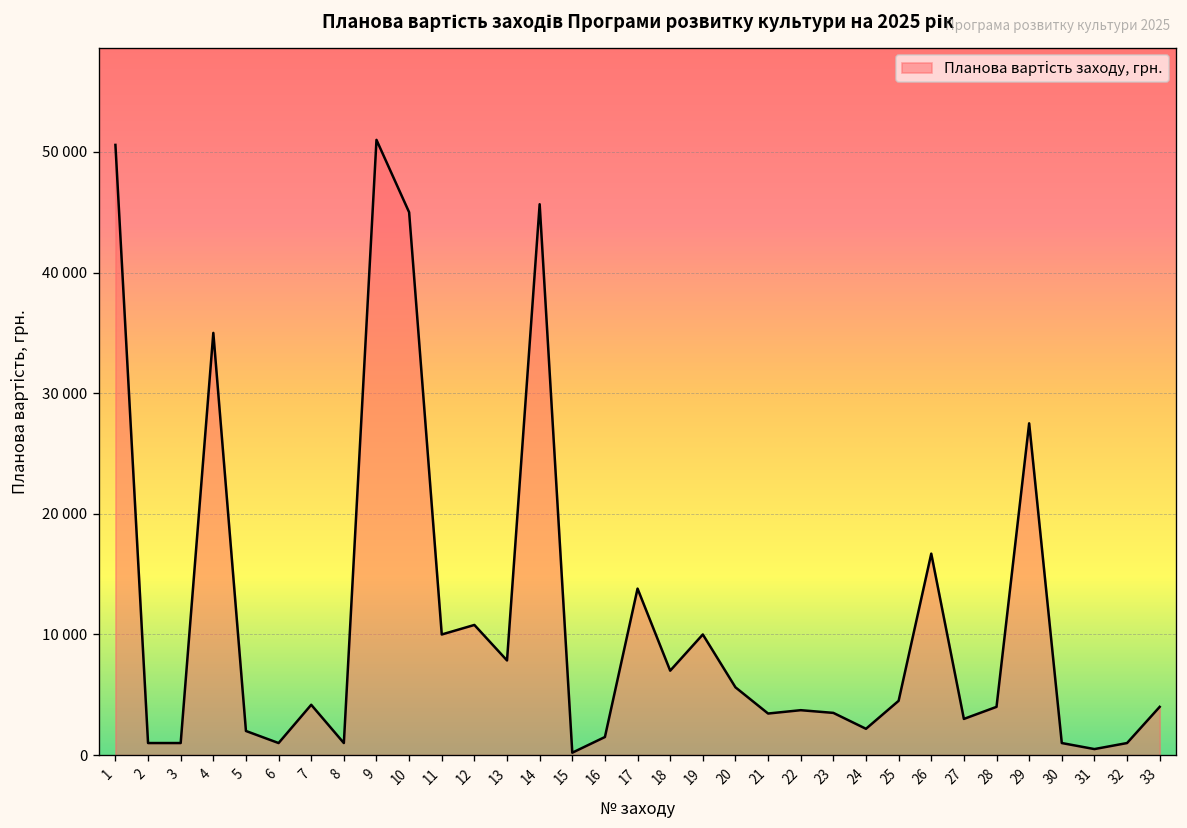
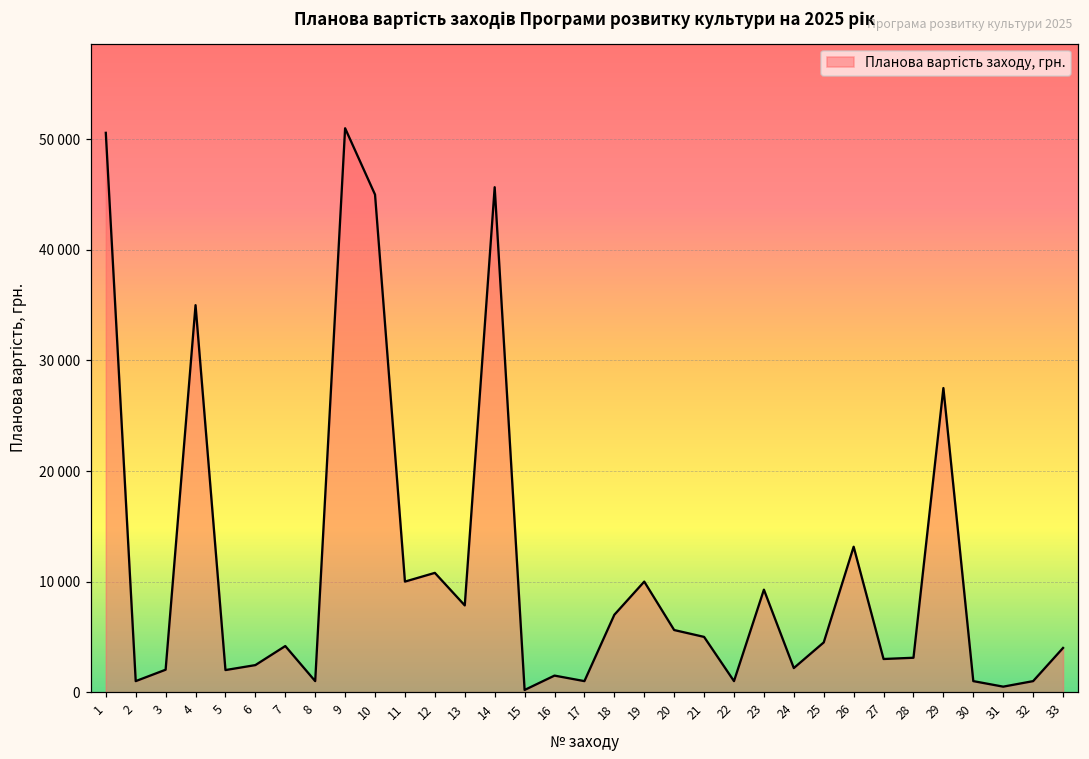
  {
    "1": 50600,
    "2": 1000,
-   "3": 1000,
+   "3": 2000,
    "4": 35000,
    "5": 2000,
-   "6": 1000,
+   "6": 2400,
    "7": 4200,
    "8": 1000,
    "9": 51000,
    "10": 45000,
    "11": 10000,
    "12": 10800,
    "13": 7800,
    "14": 45700,
    "15": 200,
    "16": 1500,
-   "17": 13800,
+   "17": 1000,
    "18": 7000,
    "19": 10000,
    "20": 5600,
-   "21": 3400,
-   "22": 3700,
-   "23": 3500,
+   "21": 5000,
+   "22": 1000,
+   "23": 9300,
    "24": 2200,
    "25": 4500,
-   "26": 16700,
+   "26": 13200,
    "27": 3000,
-   "28": 4000,
+   "28": 3100,
    "29": 27500,
    "30": 1000,
    "31": 500,
    "32": 1000,
    "33": 4000
  }
